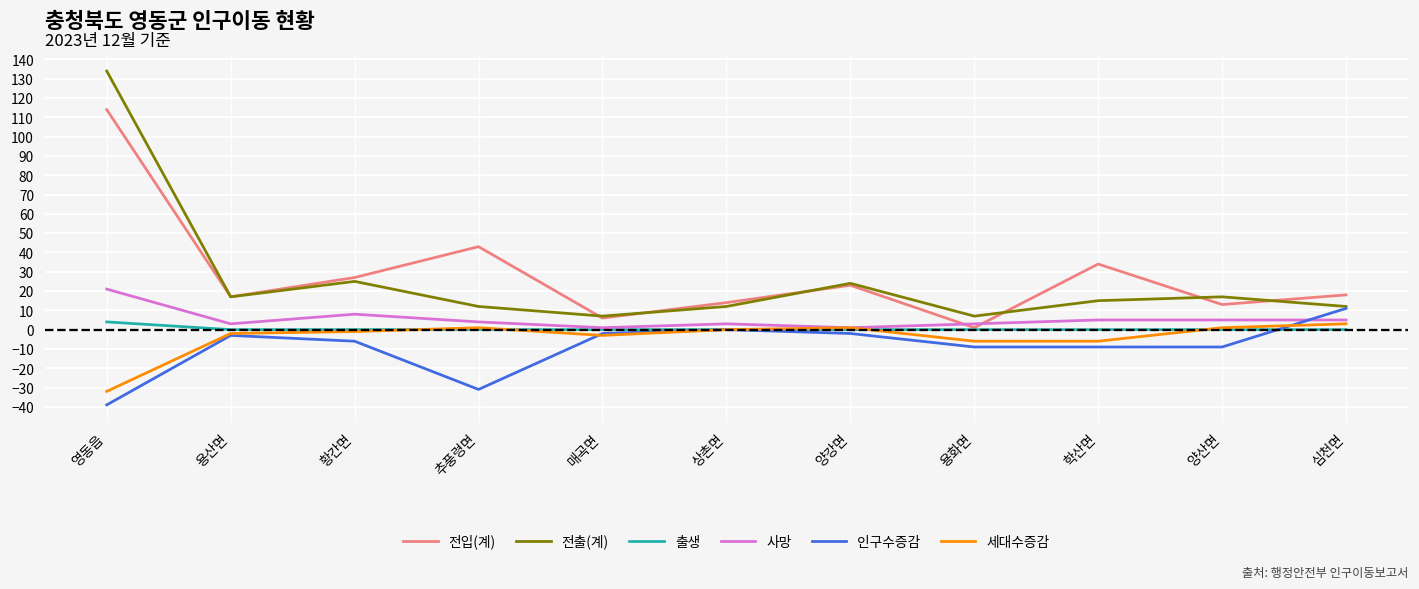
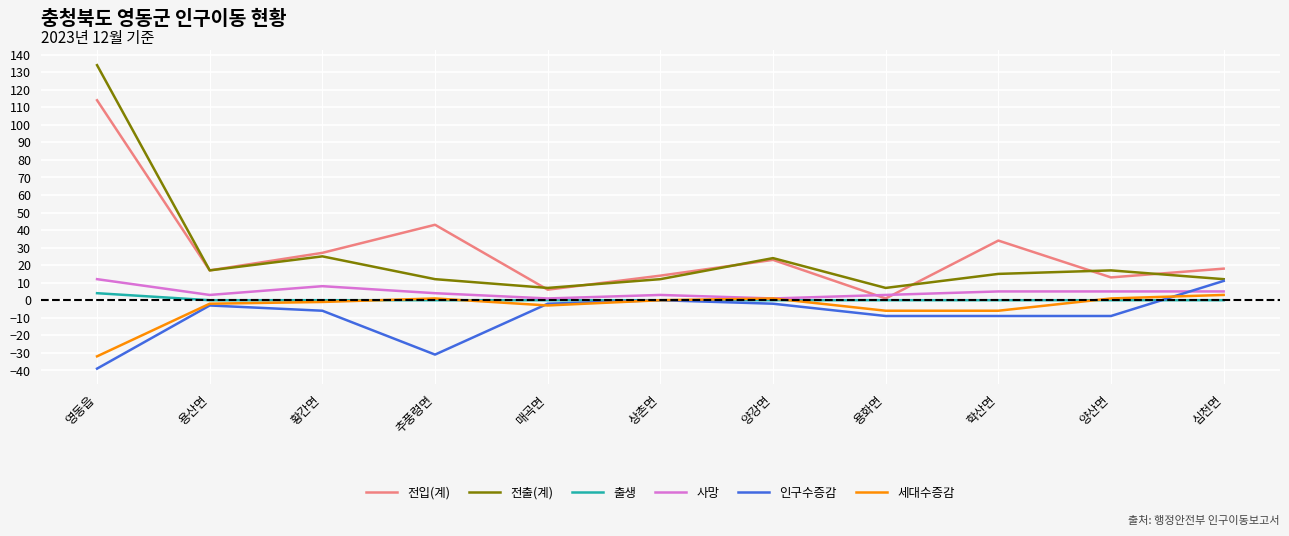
  {
    "전입(계)": {
      "영동읍": 114,
      "황간면": 27,
      "추풍령면": 43,
      "상촌면": 14,
      "학산면": 34,
      "양산면": 13,
      "심천면": 18
    },
    "전출(계)": {
      "황간면": 25,
      "추풍령면": 12,
      "상촌면": 12,
      "용화면": 7,
      "학산면": 15,
      "양산면": 17
    },
    "출생": {
      "영동읍": 4,
      "용산면": 0,
      "학산면": 0,
      "심천면": 0
    },
    "사망": {
-     "영동읍": 21,
+     "영동읍": 12,
      "용산면": 3,
      "황간면": 8,
      "추풍령면": 4,
      "상촌면": 3,
      "용화면": 3,
      "학산면": 5,
      "양산면": 5,
      "심천면": 5
    },
    "인구수증감": {
      "영동읍": -39,
      "황간면": -6,
      "추풍령면": -31,
      "양강면": -2,
      "용화면": -9,
      "학산면": -9,
      "양산면": -9
    },
    "세대수증감": {
      "영동읍": -32,
      "용화면": -6,
      "학산면": -6,
      "심천면": 3
    }
  }
